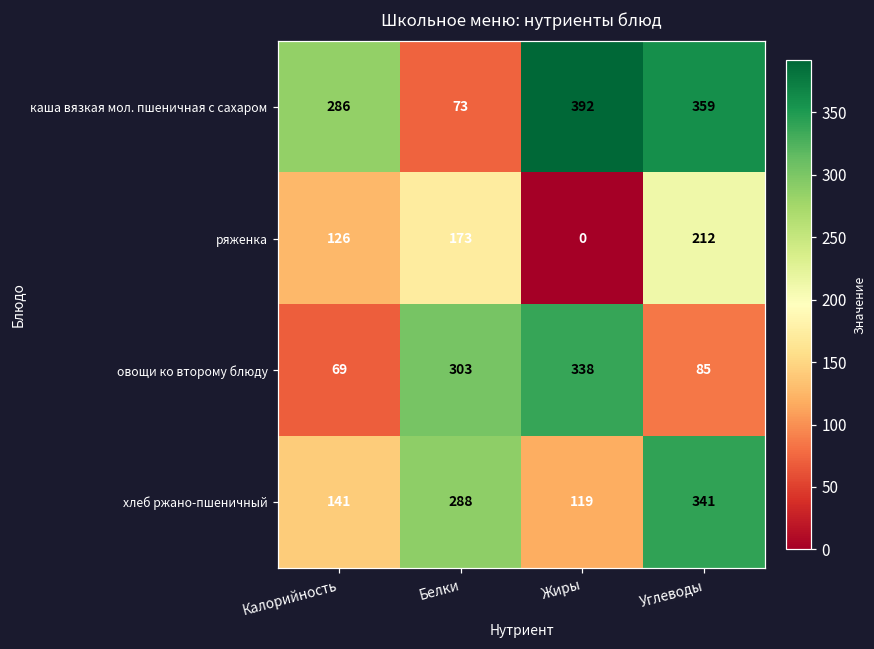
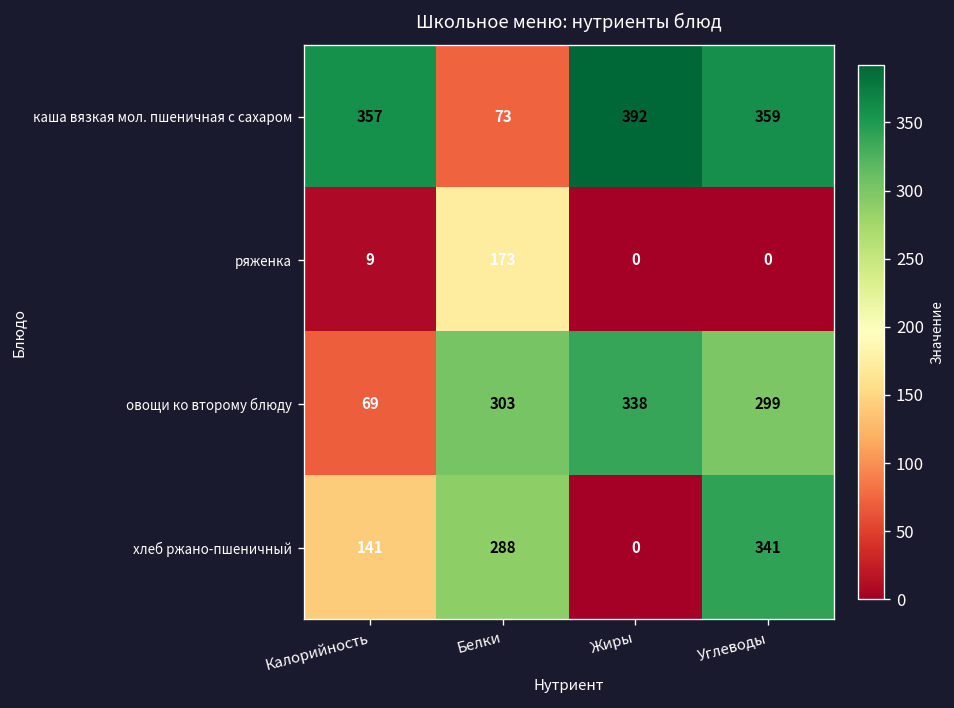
  {
    "каша вязкая мол. пшеничная с сахаром": {
-     "Калорийность": 286,
+     "Калорийность": 357,
      "Белки": 73,
      "Жиры": 392,
      "Углеводы": 359
    },
    "ряженка": {
-     "Калорийность": 126,
+     "Калорийность": 9,
      "Белки": 173,
      "Жиры": 0,
-     "Углеводы": 212
+     "Углеводы": 0
    },
    "овощи ко второму блюду": {
      "Калорийность": 69,
      "Белки": 303,
      "Жиры": 338,
-     "Углеводы": 85
+     "Углеводы": 299
    },
    "хлеб ржано-пшеничный": {
      "Калорийность": 141,
      "Белки": 288,
-     "Жиры": 119,
+     "Жиры": 0,
      "Углеводы": 341
    }
  }
